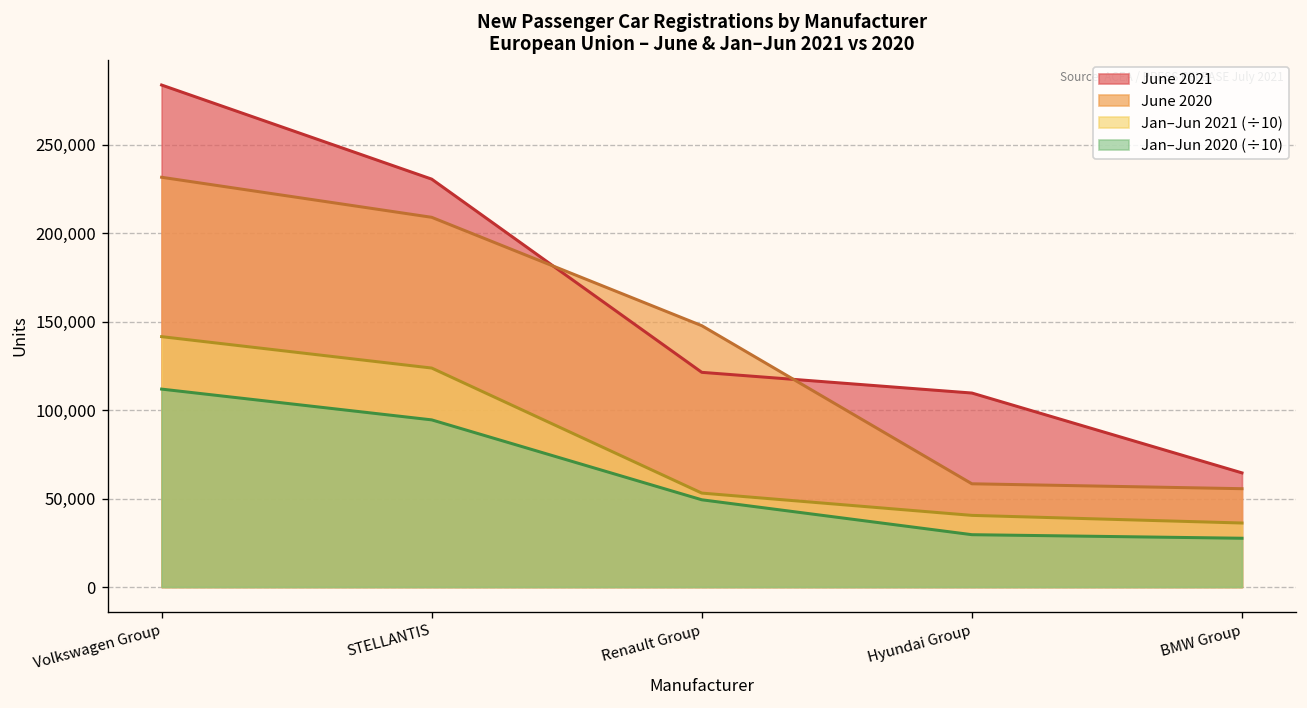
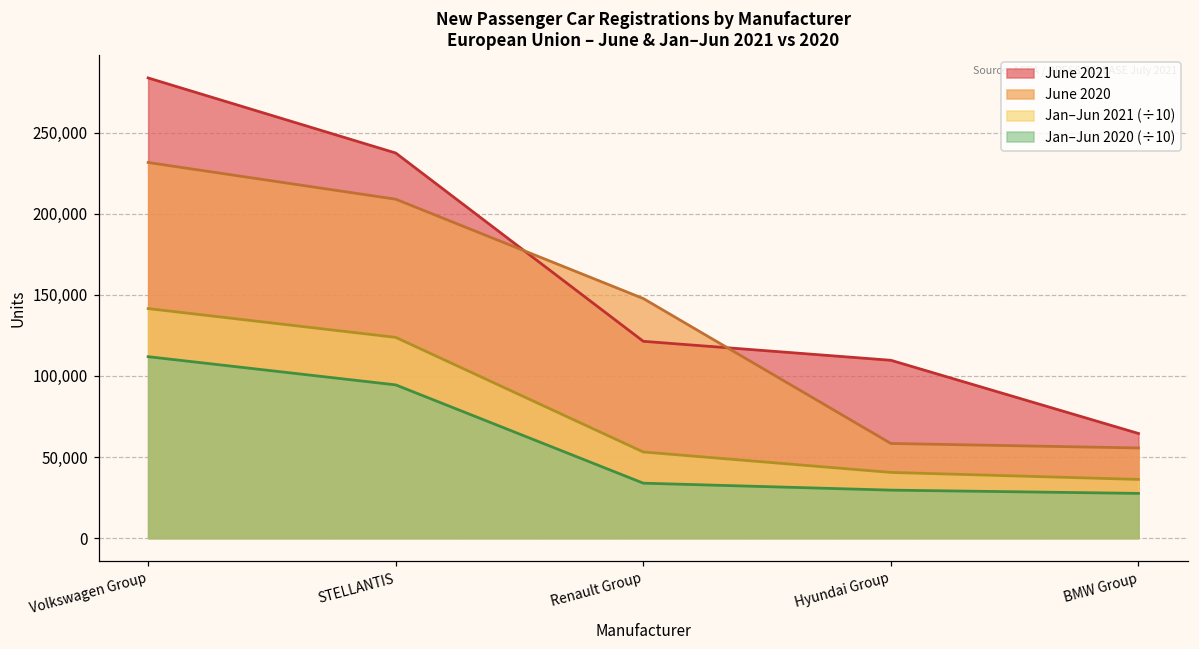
  {
    "June 2021": {
      "Volkswagen Group": "284,000",
-     "STELLANTIS": "230,000",
+     "STELLANTIS": "237,000",
      "Renault Group": "121,000",
      "Hyundai Group": "110,000",
      "BMW Group": "64,000"
    },
    "Jan–Jun 2020 (÷10)": {
      "Volkswagen Group": "112,000",
      "STELLANTIS": "94,000",
-     "Renault Group": "49,000",
+     "Renault Group": "34,000",
      "Hyundai Group": "30,000",
      "BMW Group": "28,000"
    }
  }
